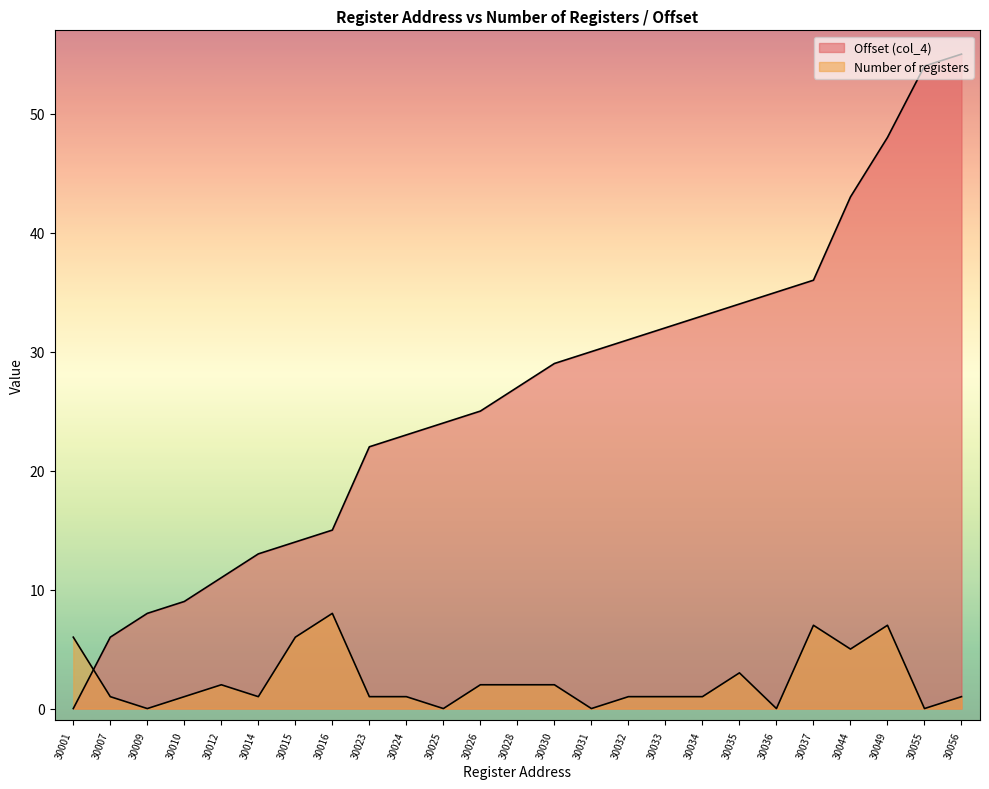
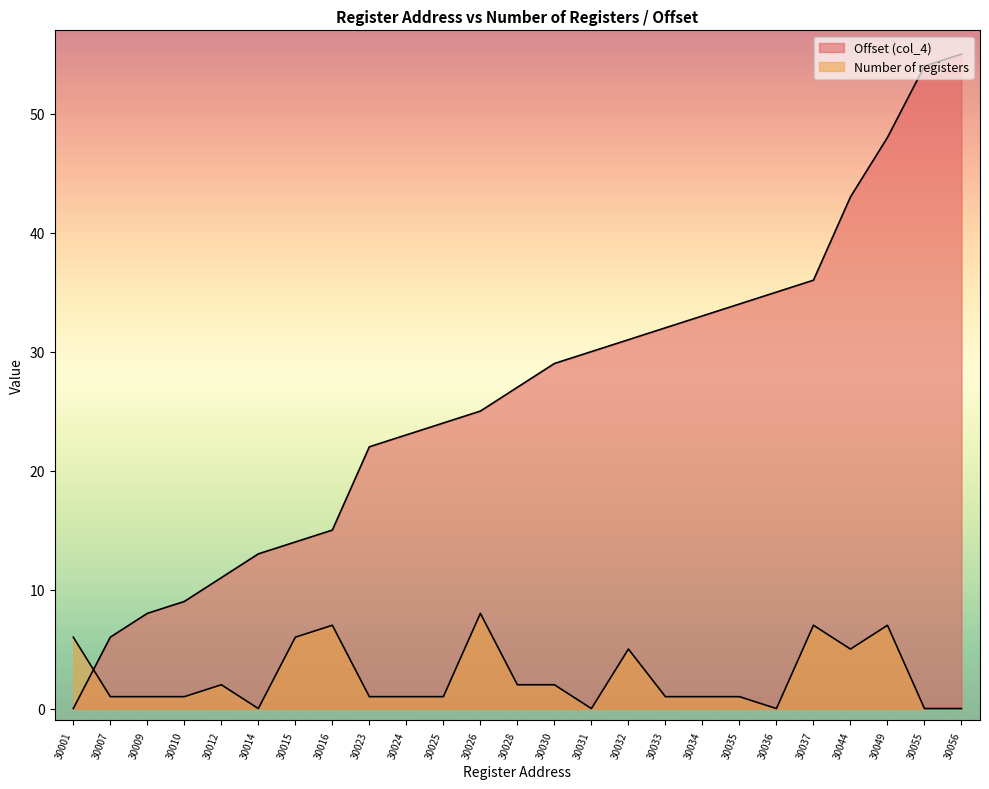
  {
    "Offset (col_4)": {
      "30001": 0,
      "30007": 6,
      "30009": 8,
      "30010": 9,
      "30012": 11,
      "30014": 13,
      "30015": 14,
      "30016": 15,
      "30023": 22,
      "30024": 23,
      "30025": 24,
      "30026": 25,
      "30028": 27,
      "30030": 29,
      "30031": 30,
      "30032": 31,
      "30033": 32,
      "30034": 33,
      "30035": 34,
      "30036": 35,
      "30037": 36,
      "30044": 43,
      "30049": 48
    },
    "Number of registers": {
      "30001": 6,
      "30007": 1,
-     "30009": 0,
+     "30009": 1,
      "30010": 1,
      "30012": 2,
-     "30014": 1,
+     "30014": 0,
      "30015": 6,
-     "30016": 8,
+     "30016": 7,
      "30023": 1,
      "30024": 1,
-     "30025": 0,
-     "30026": 2,
+     "30025": 1,
+     "30026": 8,
      "30028": 2,
      "30030": 2,
      "30031": 0,
-     "30032": 1,
+     "30032": 5,
      "30033": 1,
      "30034": 1,
-     "30035": 3,
+     "30035": 1,
      "30036": 0,
      "30037": 7,
      "30044": 5,
      "30049": 7,
      "30055": 0,
-     "30056": 1
+     "30056": 0
    }
  }
